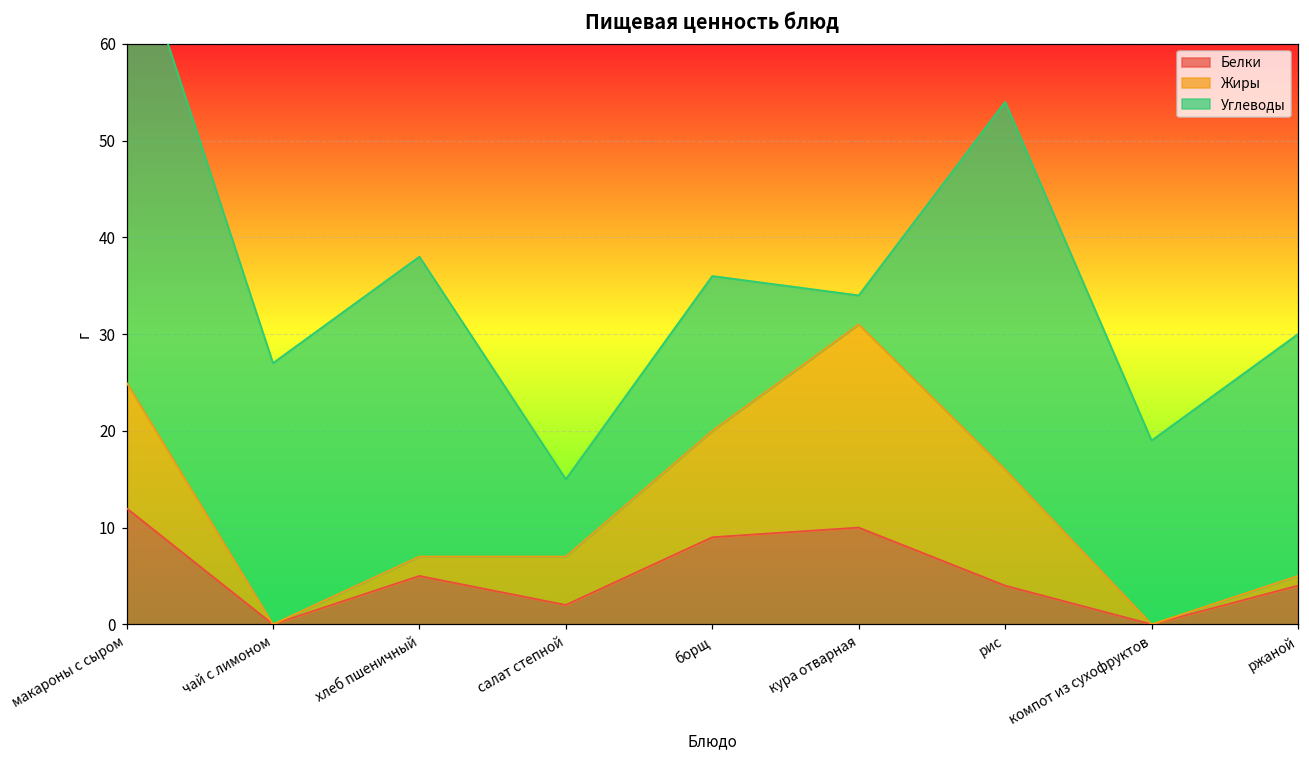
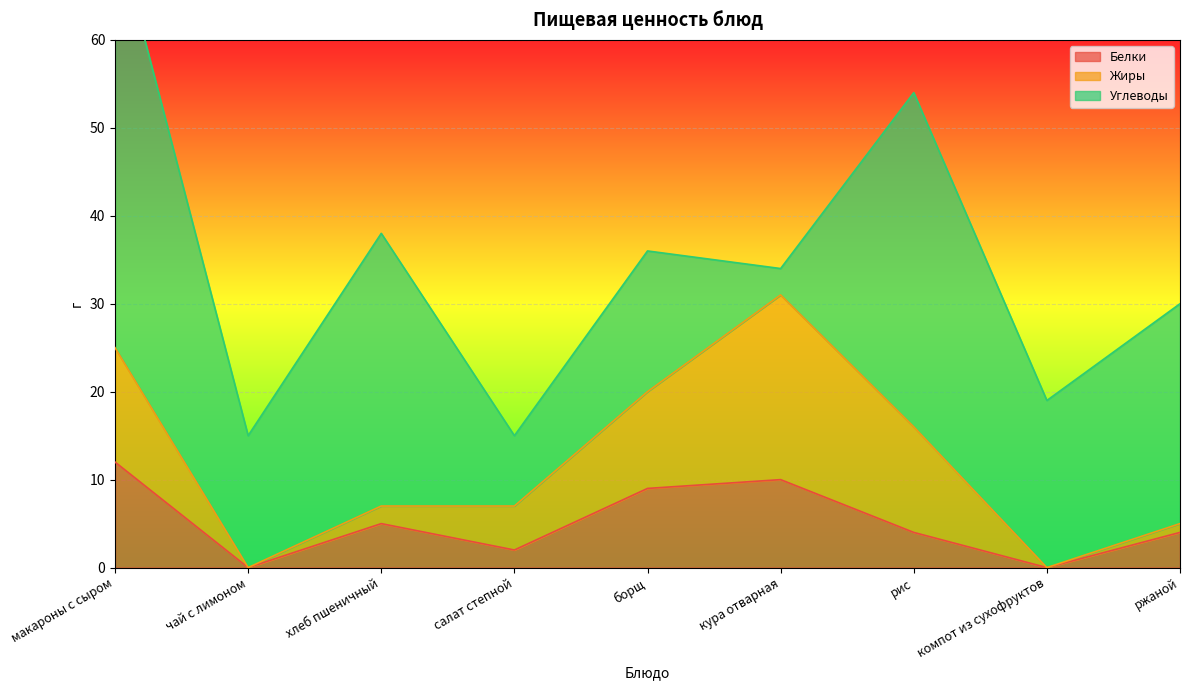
  {
    "Белки": {
      "макароны с сыром": 12,
      "хлеб пшеничный": 5,
      "салат степной": 2,
      "борщ": 9,
      "кура отварная": 10,
      "рис": 4,
      "ржаной": 4
    },
    "Жиры": {
      "макароны с сыром": 13,
      "хлеб пшеничный": 2,
      "салат степной": 5,
      "борщ": 11,
      "кура отварная": 21,
      "рис": 12,
      "ржаной": 1
    },
    "Углеводы": {
-     "чай с лимоном": 27,
+     "чай с лимоном": 15,
      "хлеб пшеничный": 31,
      "салат степной": 8,
      "борщ": 16,
      "кура отварная": 3,
      "рис": 38,
      "компот из сухофруктов": 19,
      "ржаной": 25
    }
  }
